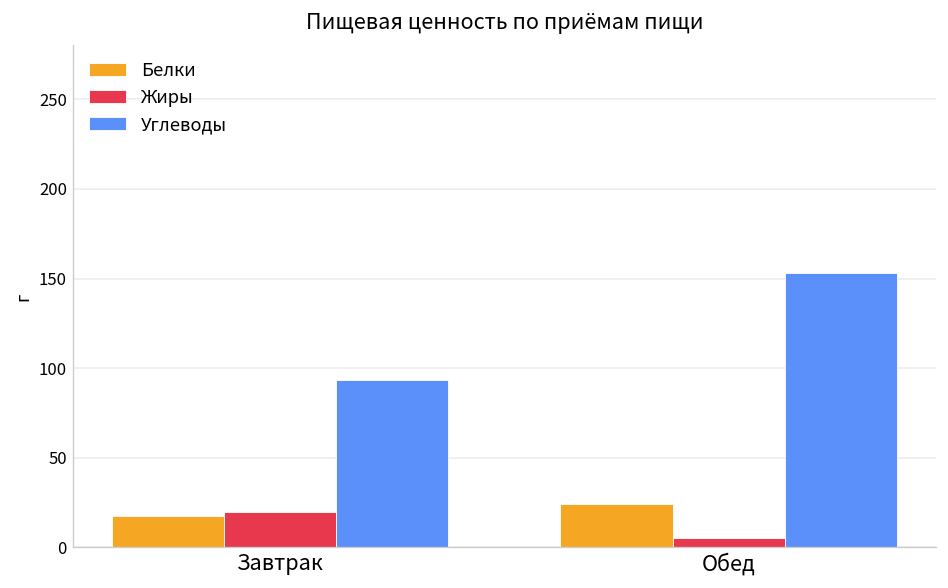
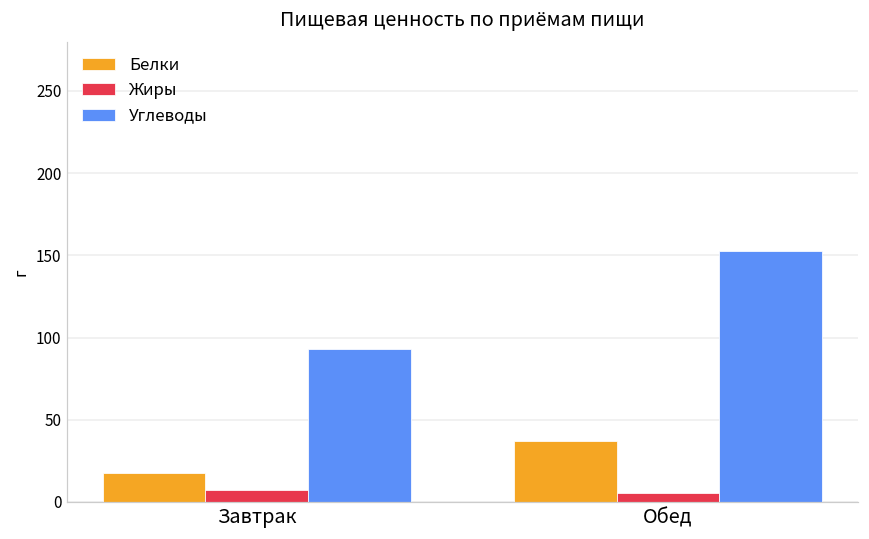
  {
    "Белки": {
      "Завтрак": 17,
-     "Обед": 24
+     "Обед": 37
    },
    "Жиры": {
-     "Завтрак": 20,
+     "Завтрак": 7,
      "Обед": 6
    },
    "Углеводы": {
      "Завтрак": 93,
      "Обед": 153
    }
  }
